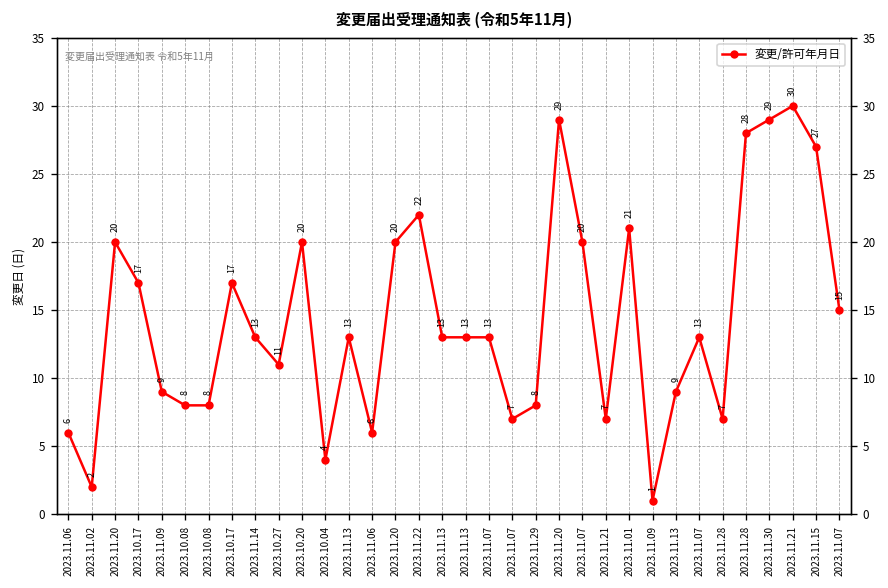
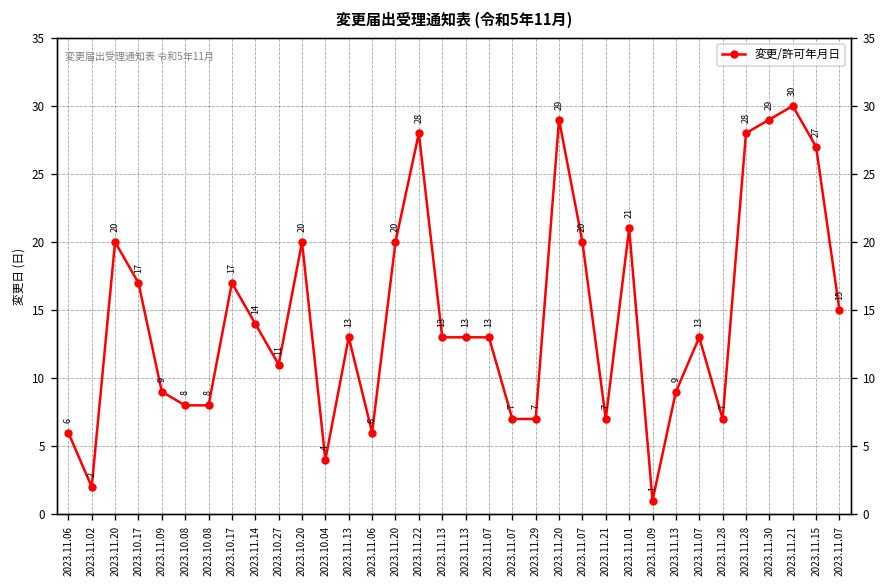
  {
    "2023.11.02": 2,
-   "2023.11.14": 13,
+   "2023.11.14": 14,
    "2023.10.27": 11,
    "2023.10.20": 20,
    "2023.10.04": 4,
-   "2023.11.22": 22,
-   "2023.11.29": 8,
+   "2023.11.22": 28,
+   "2023.11.29": 7,
    "2023.11.01": 21,
    "2023.11.30": 29,
    "2023.11.15": 27
  }
